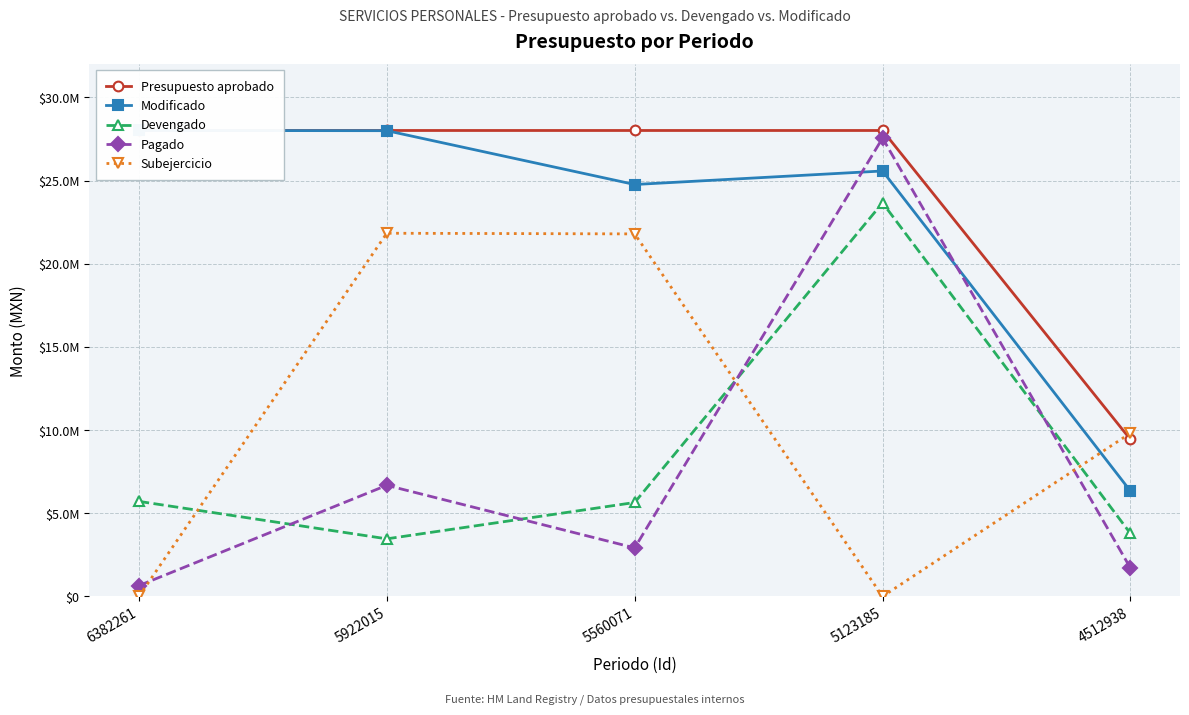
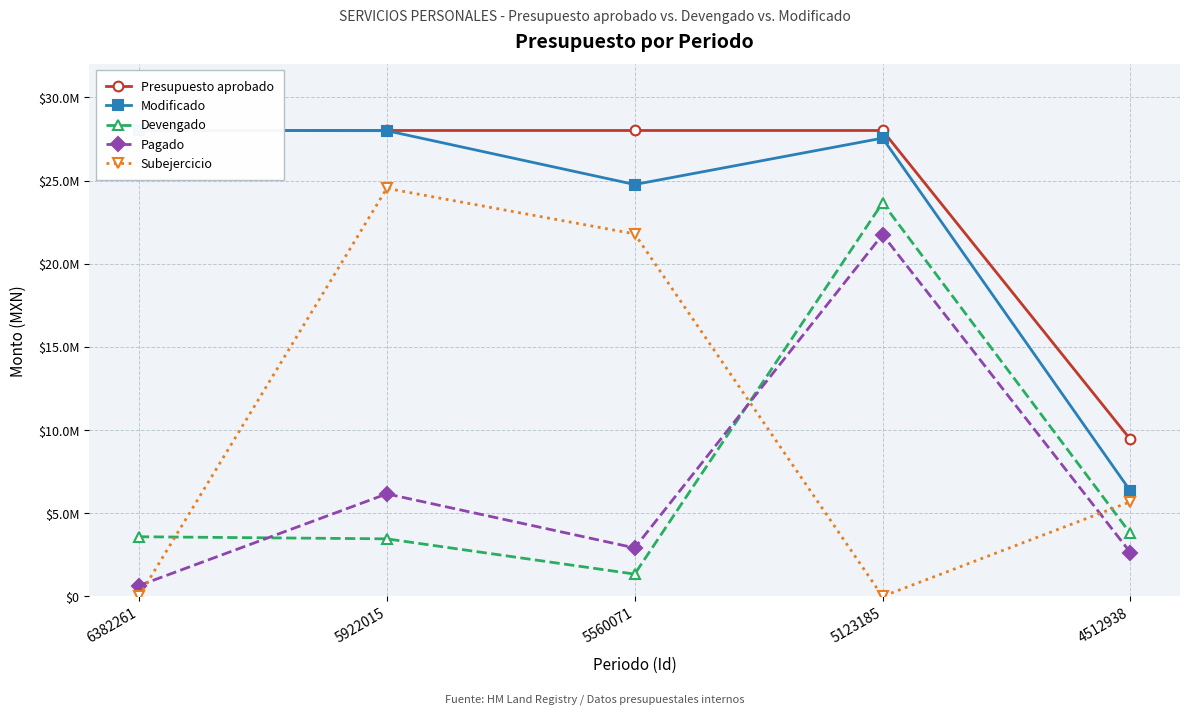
  {
    "Presupuesto aprobado": {
      "5560071": "$28000000",
      "5123185": "$28000000",
      "4512938": "$9400000"
    },
    "Modificado": {
      "5560071": "$24800000",
-     "5123185": "$25600000",
+     "5123185": "$27600000",
      "4512938": "$6300000"
    },
    "Devengado": {
-     "6382261": "$5700000",
+     "6382261": "$3600000",
      "5922015": "$3500000",
-     "5560071": "$5600000",
+     "5560071": "$1300000",
      "5123185": "$23700000",
      "4512938": "$3800000"
    },
    "Pagado": {
      "6382261": "$700000",
-     "5922015": "$6700000",
+     "5922015": "$6200000",
      "5560071": "$2900000",
-     "5123185": "$27600000",
-     "4512938": "$1700000"
+     "5123185": "$21700000",
+     "4512938": "$2600000"
    },
    "Subejercicio": {
      "6382261": "$0",
-     "5922015": "$21800000",
+     "5922015": "$24500000",
      "5560071": "$21800000",
      "5123185": "$0",
-     "4512938": "$9800000"
+     "4512938": "$5700000"
    }
  }
